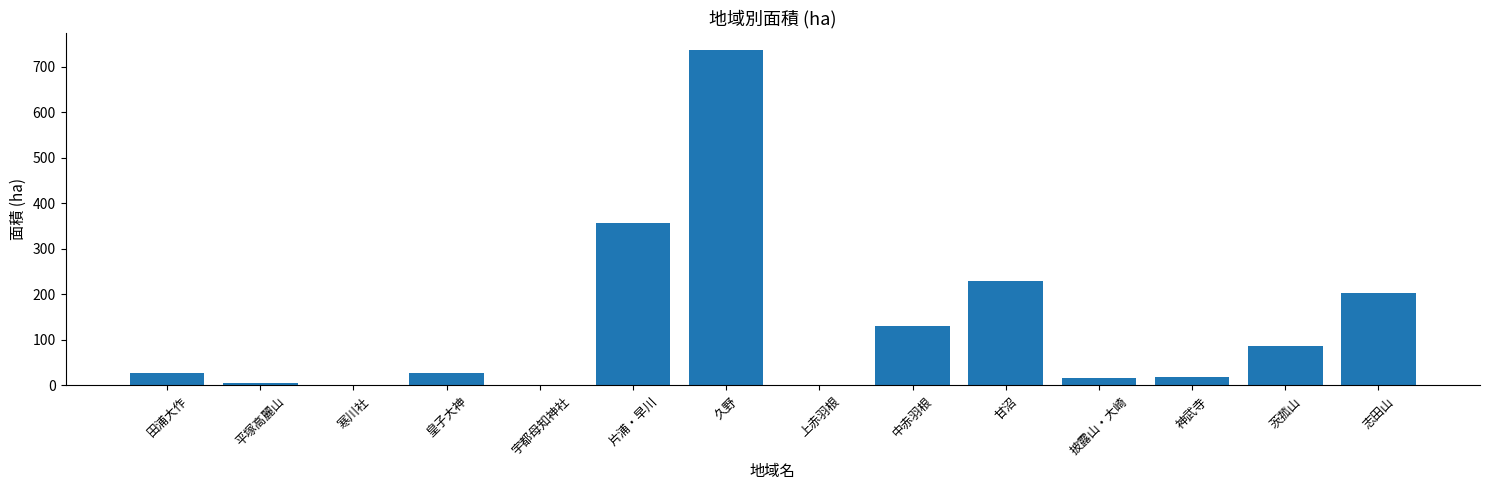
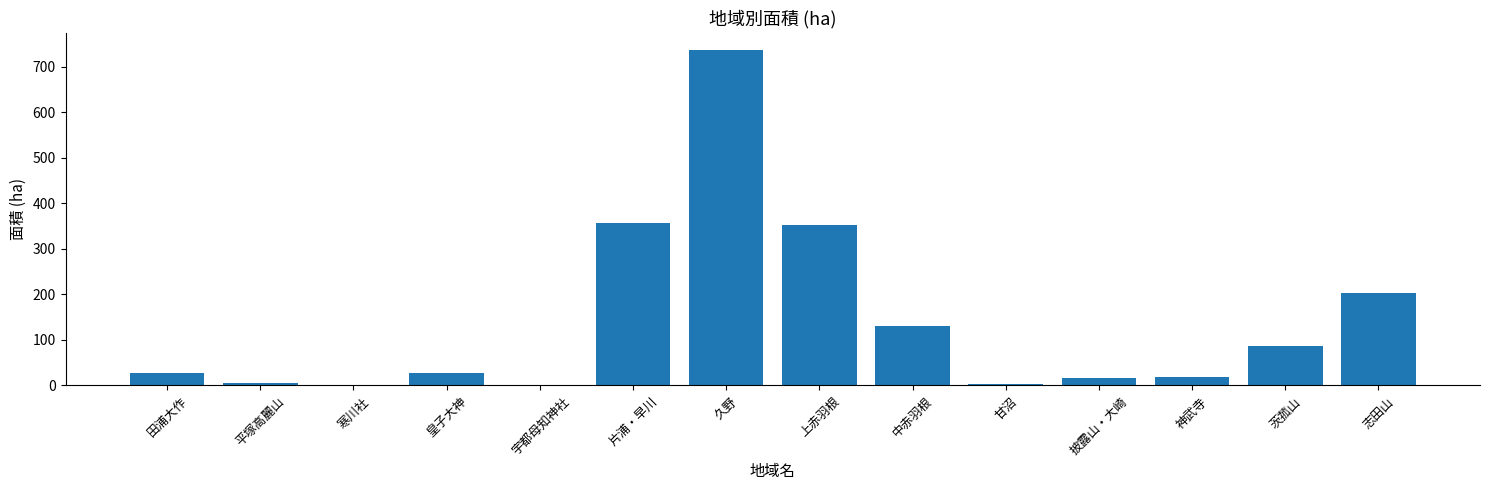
  {
    "田浦大作": 30,
    "平塚高麗山": 10,
    "皇子大神": 30,
    "片浦・早川": 360,
    "久野": 740,
-   "上赤羽根": 0,
+   "上赤羽根": 350,
    "中赤羽根": 130,
-   "甘沼": 230,
+   "甘沼": 0,
    "披露山・大崎": 20,
    "神武寺": 20,
    "茨菰山": 90,
    "志田山": 200
  }
